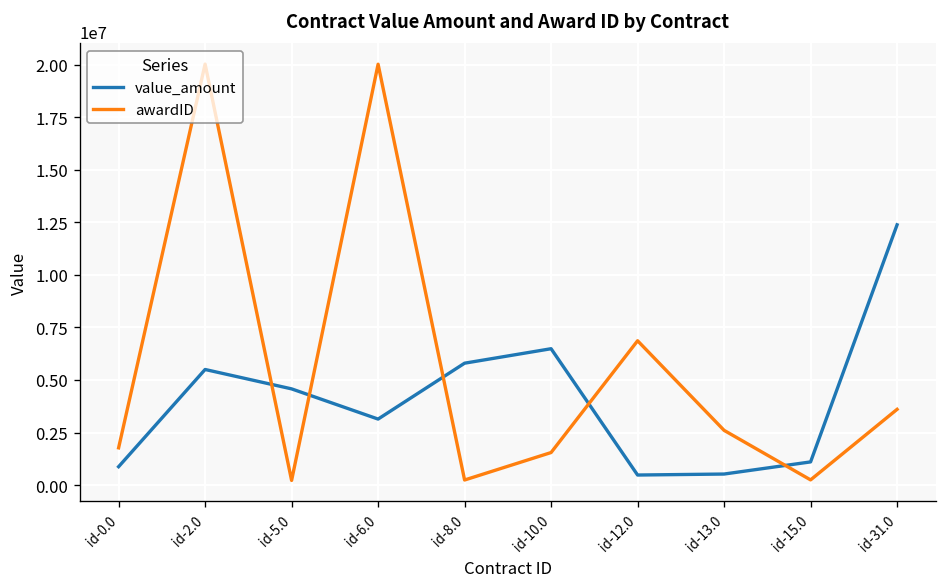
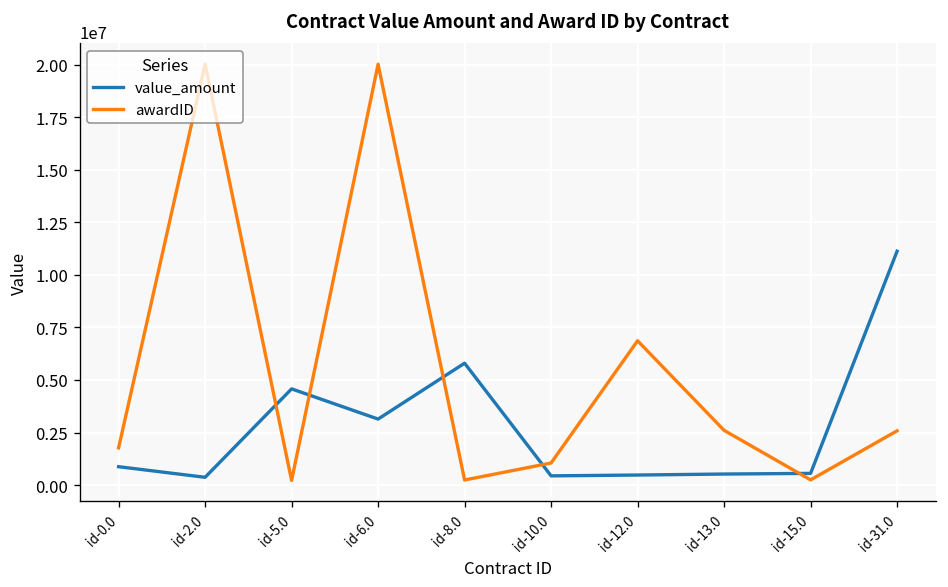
  {
    "value_amount": {
      "id-0.0": 900000,
-     "id-2.0": 5500000,
+     "id-2.0": 400000,
      "id-5.0": 4600000,
      "id-6.0": 3100000,
      "id-8.0": 5800000,
-     "id-10.0": 6500000,
+     "id-10.0": 400000,
      "id-12.0": 500000,
      "id-13.0": 500000,
-     "id-15.0": 1100000,
-     "id-31.0": 12400000
+     "id-15.0": 600000,
+     "id-31.0": 11100000
    },
    "awardID": {
      "id-0.0": 1800000,
      "id-5.0": 200000,
      "id-6.0": 20000000,
      "id-8.0": 200000,
-     "id-10.0": 1500000,
+     "id-10.0": 1100000,
      "id-12.0": 6900000,
      "id-13.0": 2600000,
      "id-15.0": 200000,
-     "id-31.0": 3600000
+     "id-31.0": 2600000
    }
  }
